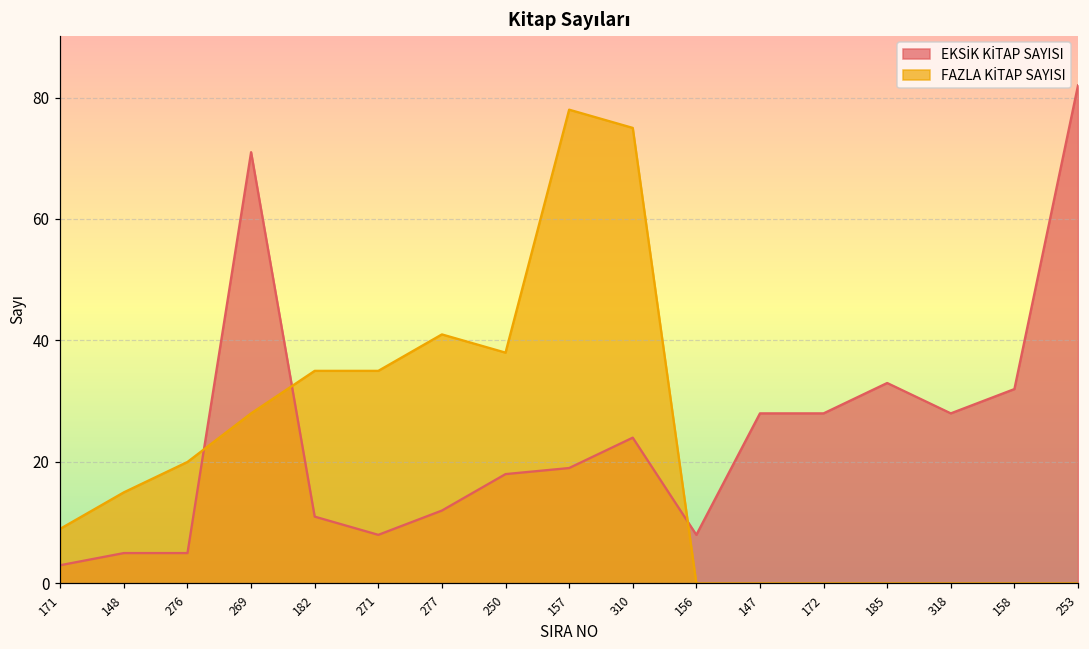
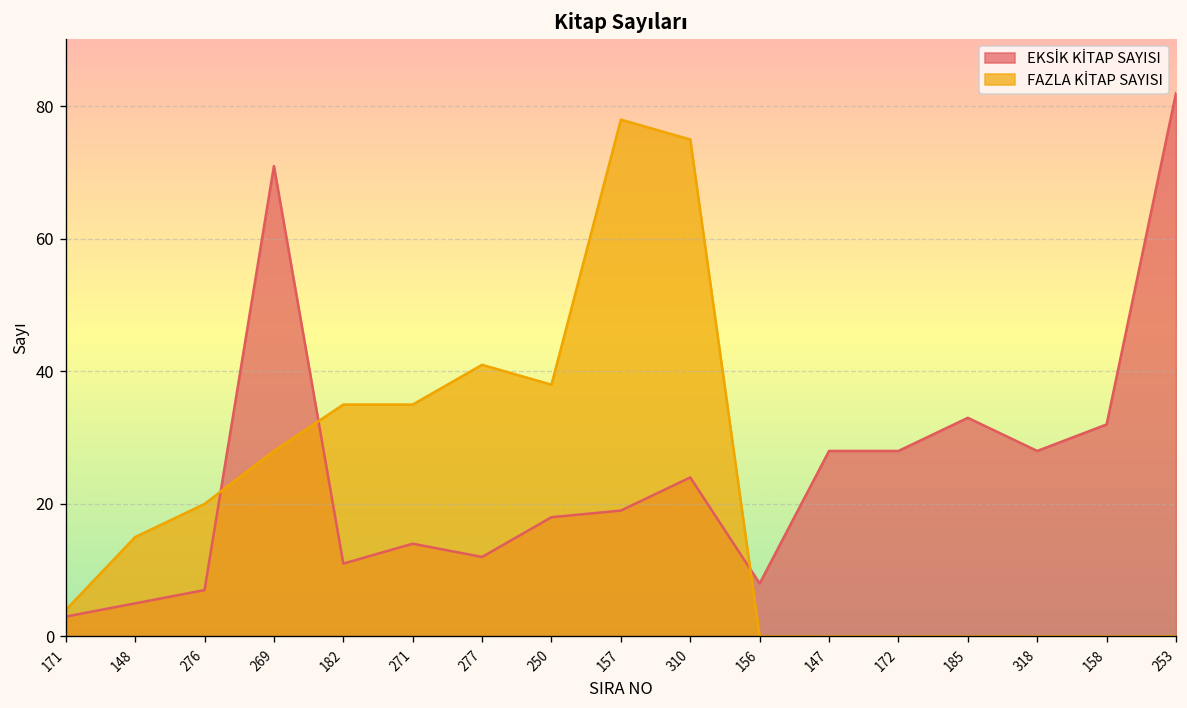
  {
    "EKSİK KİTAP SAYISI": {
      "171": 3,
      "148": 5,
-     "276": 5,
+     "276": 7,
      "269": 71,
      "182": 11,
-     "271": 8,
+     "271": 14,
      "277": 12,
      "250": 18,
      "157": 19,
      "310": 24,
      "156": 8,
      "147": 28,
      "172": 28,
      "185": 33,
      "318": 28,
      "158": 32,
      "253": 82
    },
    "FAZLA KİTAP SAYISI": {
-     "171": 9,
+     "171": 4,
      "148": 15,
      "276": 20,
      "269": 28,
      "182": 35,
      "271": 35,
      "277": 41,
      "250": 38,
      "157": 78,
      "310": 75,
      "156": 0,
      "147": 0,
      "172": 0,
      "185": 0,
      "318": 0,
      "158": 0,
      "253": 0
    }
  }
